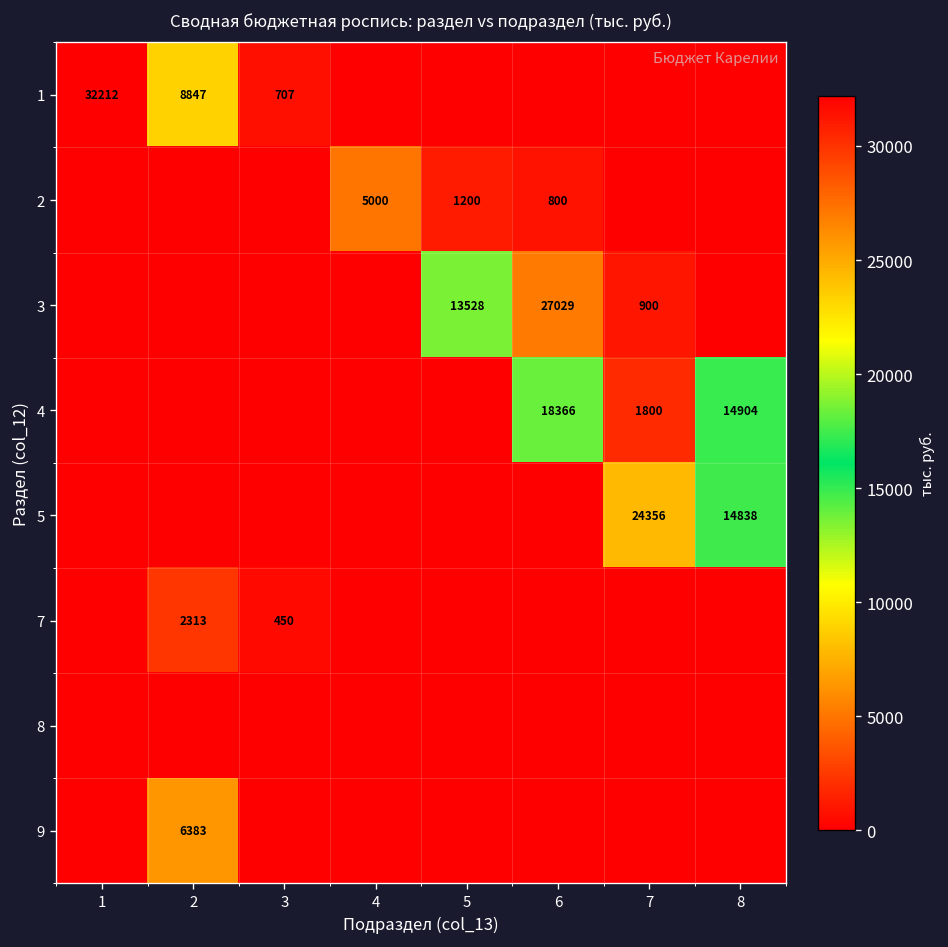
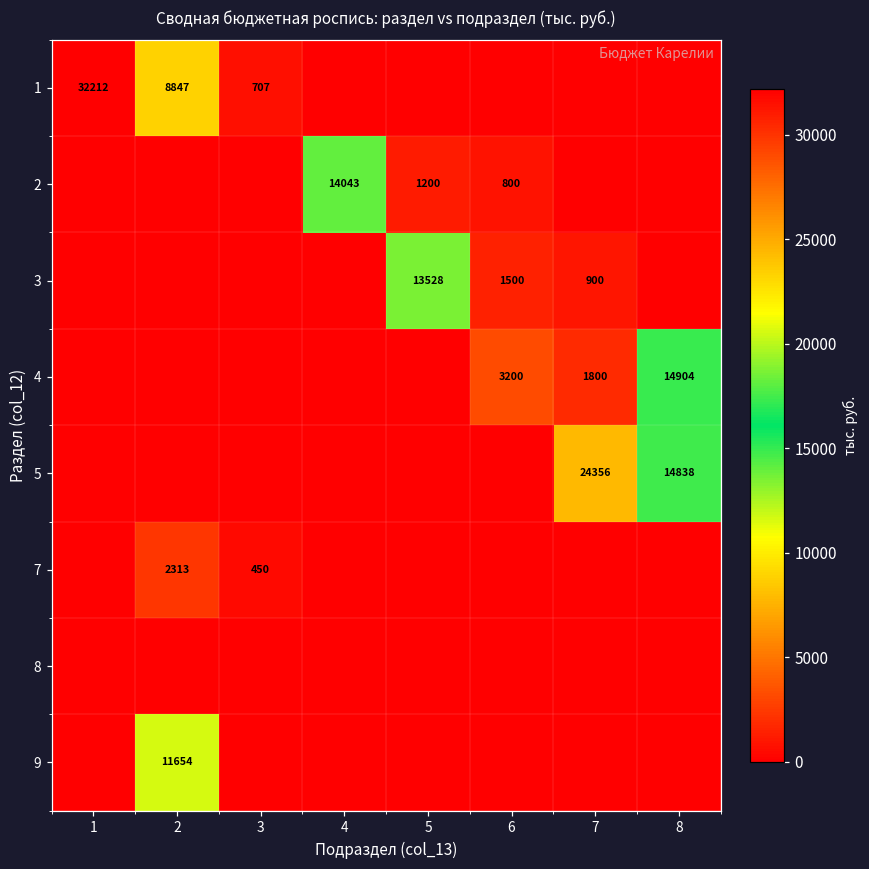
  {
    "1": {
      "1": 32212,
      "2": 8847,
      "3": 707
    },
    "2": {
-     "4": 5000,
+     "4": 14043,
      "5": 1200,
      "6": 800
    },
    "3": {
      "5": 13528,
-     "6": 27029,
+     "6": 1500,
      "7": 900
    },
    "4": {
-     "6": 18366,
+     "6": 3200,
      "7": 1800,
      "8": 14904
    },
    "5": {
      "7": 24356,
      "8": 14838
    },
    "7": {
      "2": 2313,
      "3": 450
    },
    "9": {
-     "2": 6383
+     "2": 11654
    }
  }
